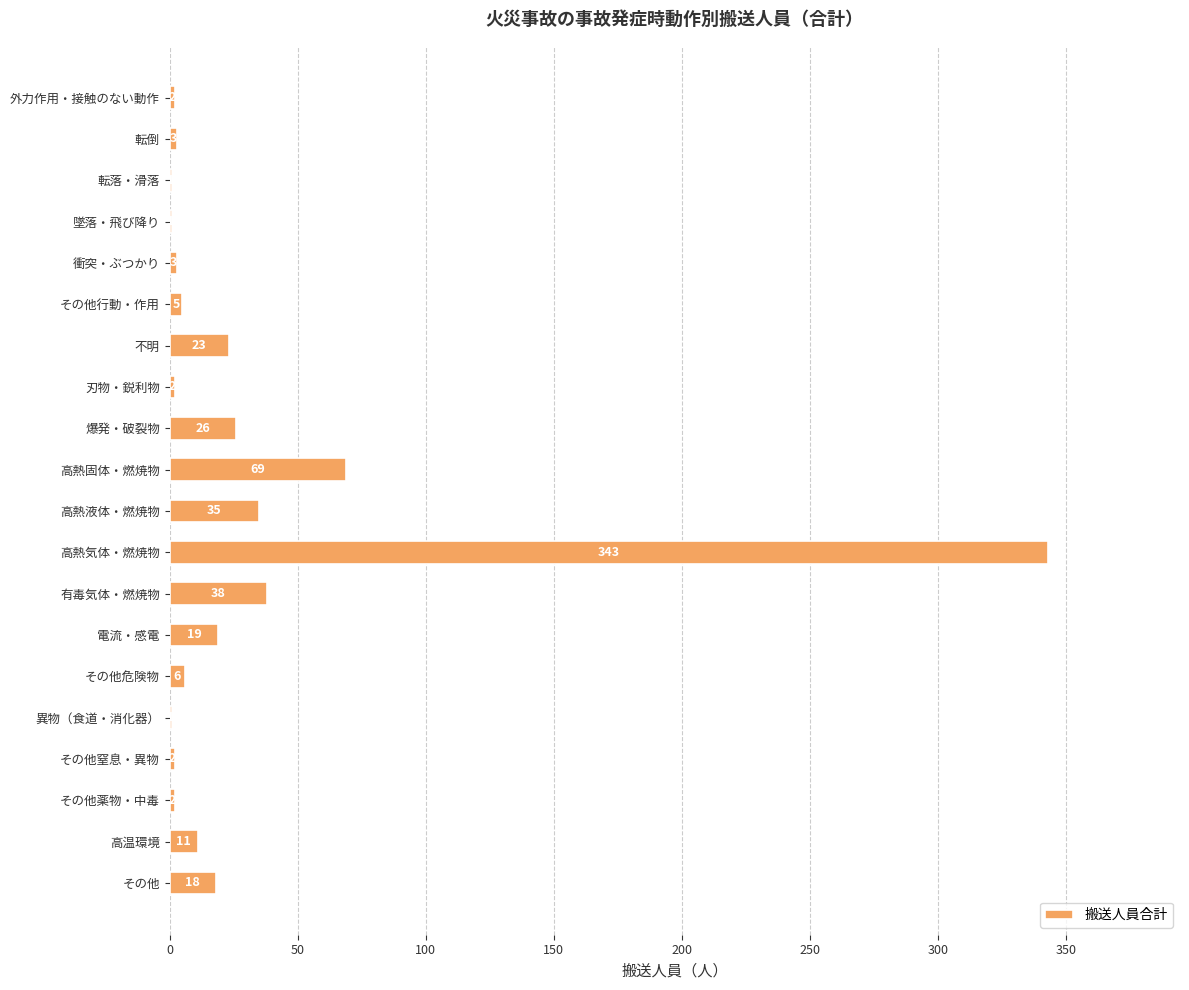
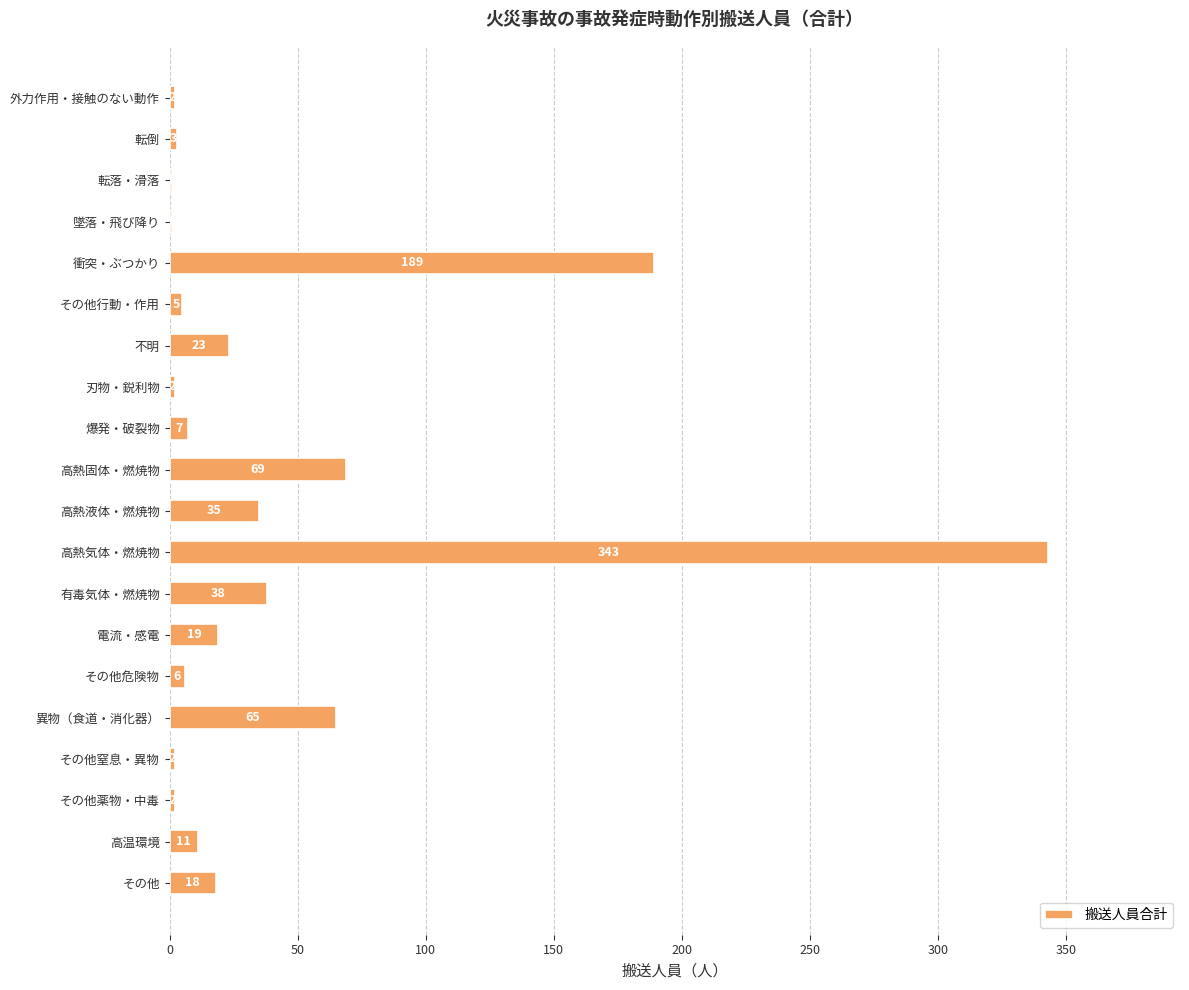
  {
-   "衝突・ぶつかり": 3,
+   "衝突・ぶつかり": 189,
    "その他行動・作用": 5,
    "不明": 23,
-   "爆発・破裂物": 26,
+   "爆発・破裂物": 7,
    "高熱固体・燃焼物": 69,
    "高熱液体・燃焼物": 35,
    "高熱気体・燃焼物": 343,
    "有毒気体・燃焼物": 38,
    "電流・感電": 19,
    "その他危険物": 6,
-   "異物（食道・消化器）": 1,
+   "異物（食道・消化器）": 65,
    "高温環境": 11,
    "その他": 18
  }
